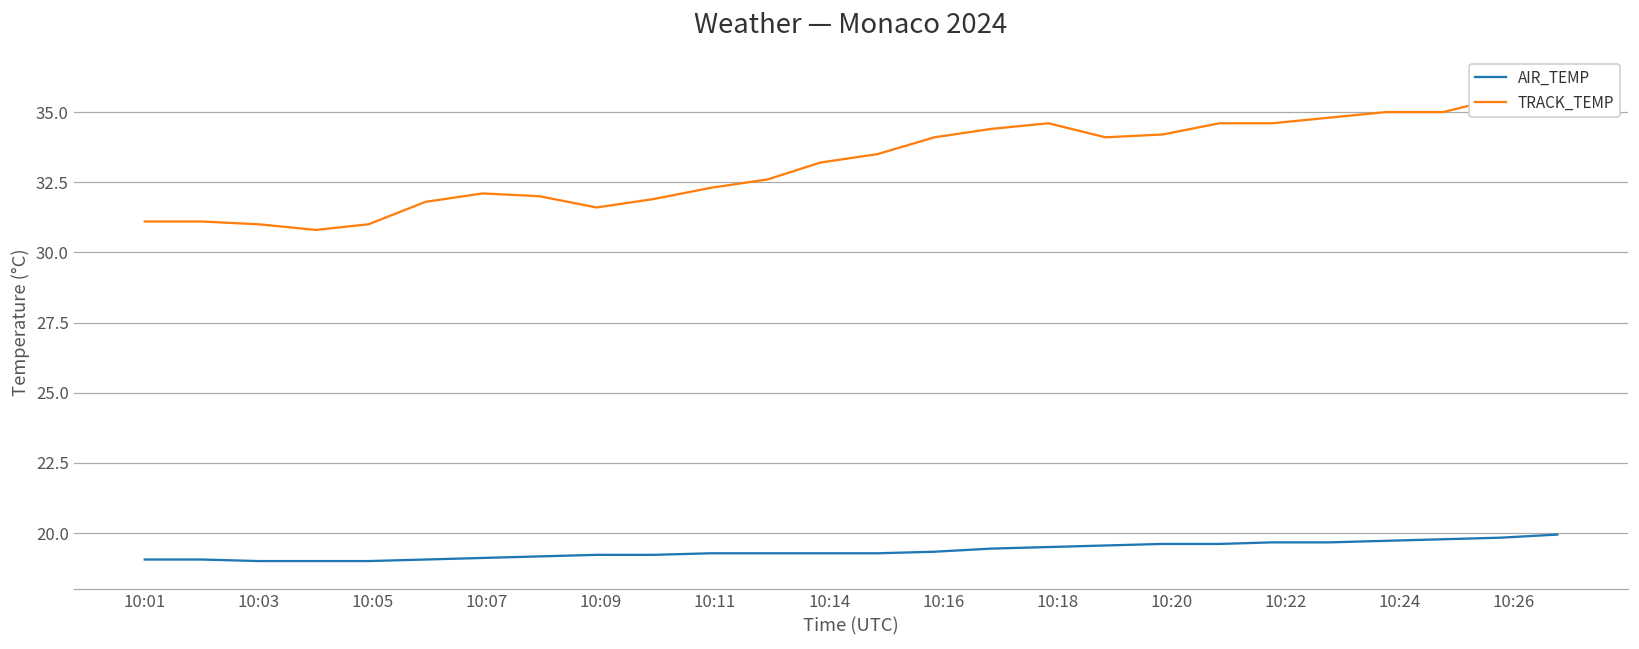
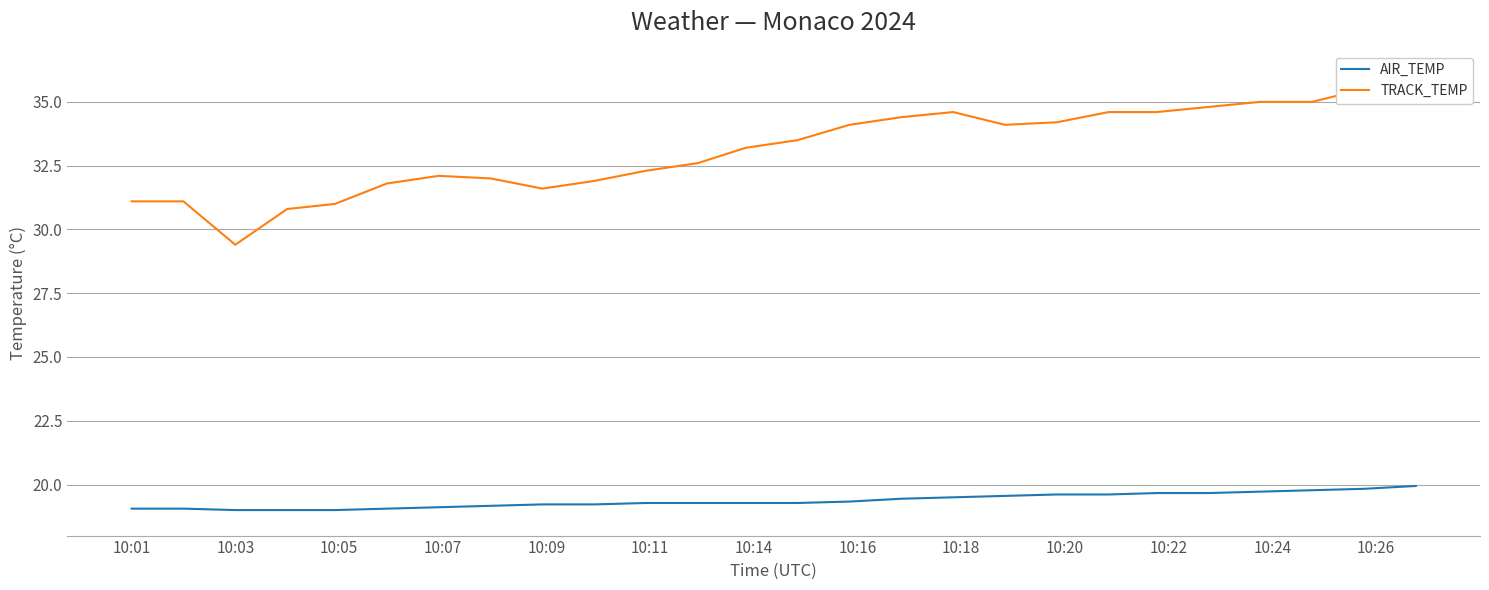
  {
    "AIR_TEMP": {
      "10:01": 19.1,
      "10:03": 19.0
    },
    "TRACK_TEMP": {
      "10:01": 31.1,
-     "10:03": 31.0
+     "10:03": 29.4
    }
  }
